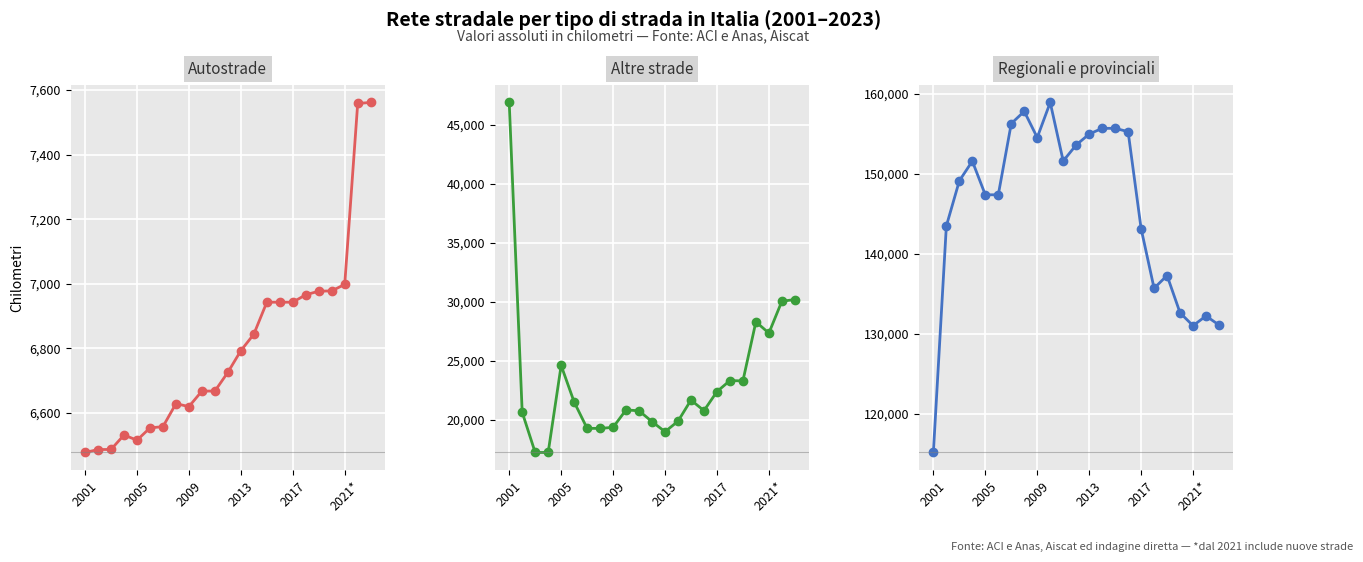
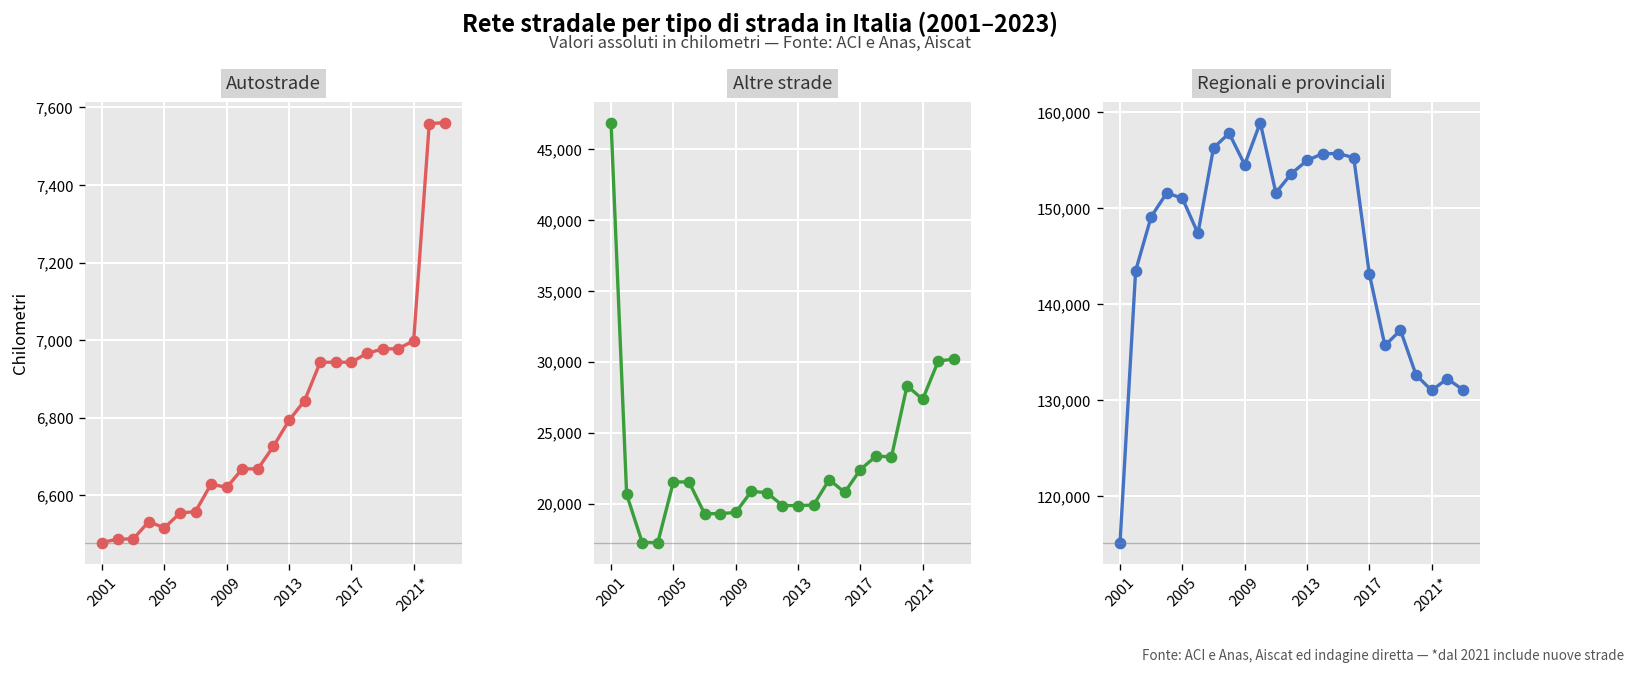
  {
    "Autostrade": {
      "2001": "6,480",
      "2005": "6,520",
      "2009": "6,620",
      "2013": "6,790",
      "2017": "6,940",
      "2021*": "7,000"
    },
    "Altre strade": {
      "2001": "46,900",
-     "2005": "24,600",
+     "2005": "21,500",
      "2009": "19,400",
-     "2013": "19,000",
+     "2013": "19,900",
      "2017": "22,400",
      "2021*": "27,400"
    },
    "Regionali e provinciali": {
      "2001": "115,000",
-     "2005": "147,000",
+     "2005": "151,000",
      "2009": "155,000",
      "2013": "155,000",
      "2017": "143,000",
      "2021*": "131,000"
    }
  }
